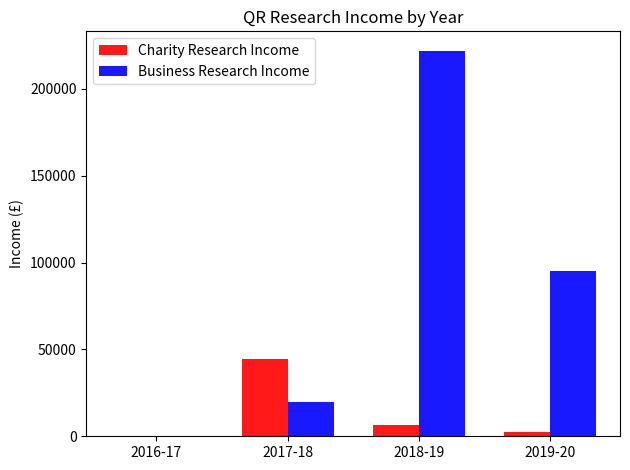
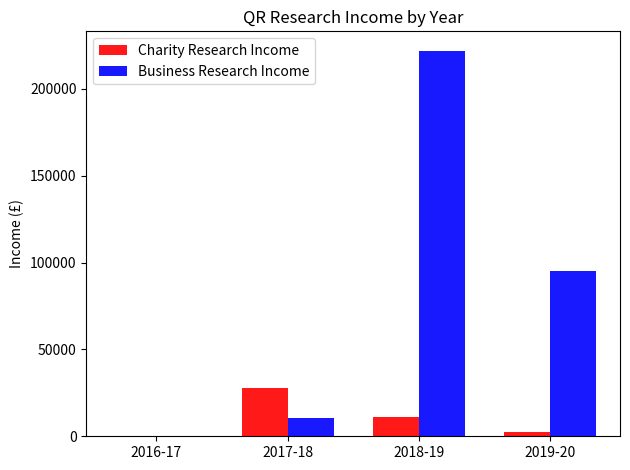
  {
    "Charity Research Income": {
      "2016-17": 0,
-     "2017-18": 45000,
-     "2018-19": 6000,
+     "2017-18": 28000,
+     "2018-19": 11000,
      "2019-20": 2000
    },
    "Business Research Income": {
      "2016-17": 0,
-     "2017-18": 20000,
+     "2017-18": 11000,
      "2018-19": 222000,
      "2019-20": 95000
    }
  }
